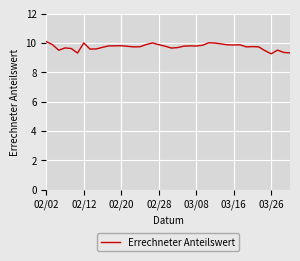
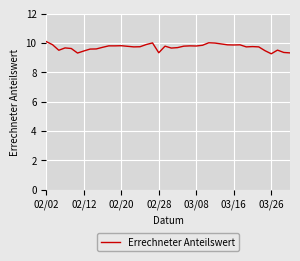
  {
    "02/02": 10.1,
-   "02/12": 10.0,
+   "02/12": 9.5,
    "02/20": 9.8,
-   "02/28": 9.9,
+   "02/28": 9.3,
    "03/08": 9.8,
    "03/16": 9.9,
    "03/26": 9.3
  }
